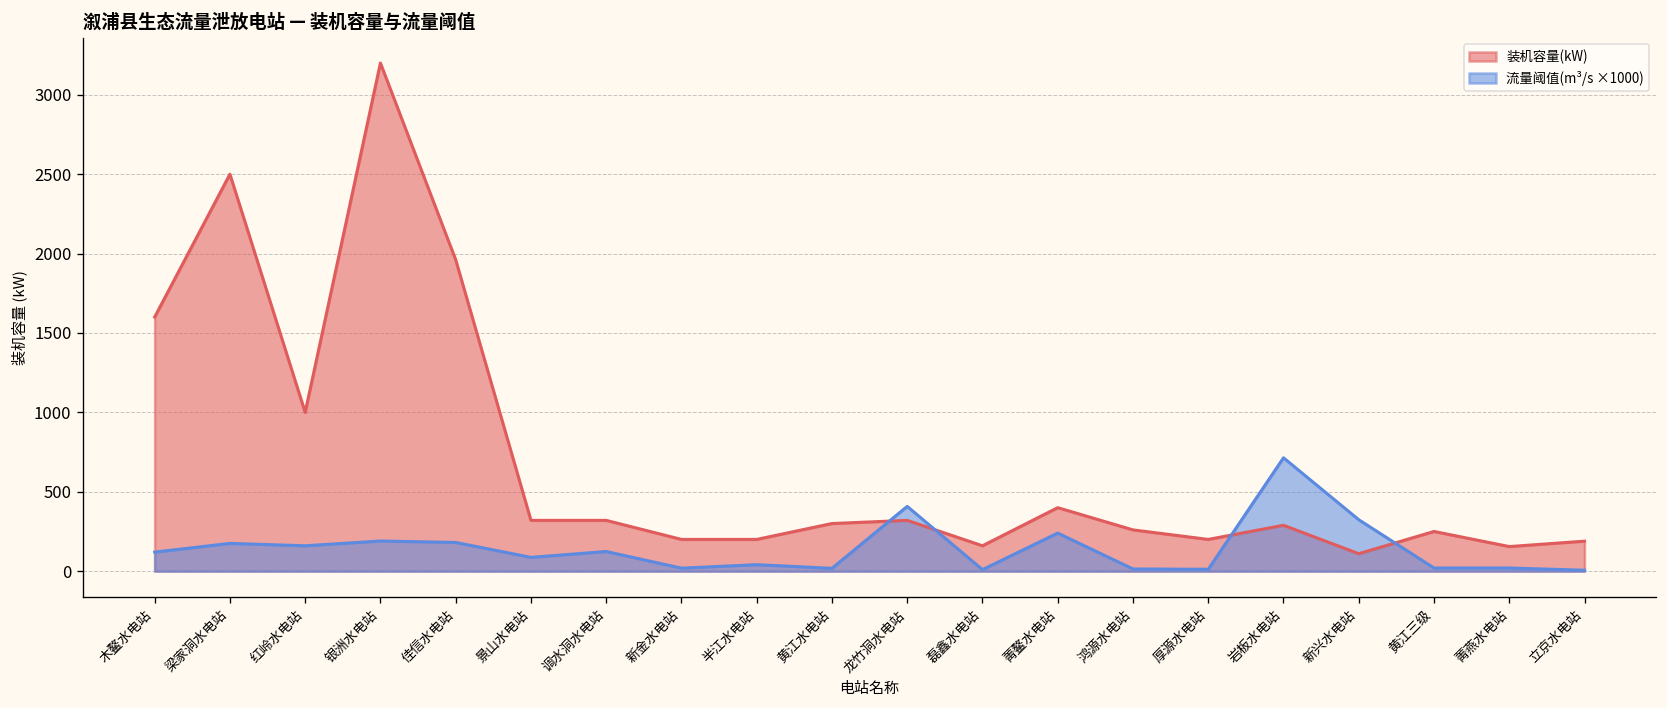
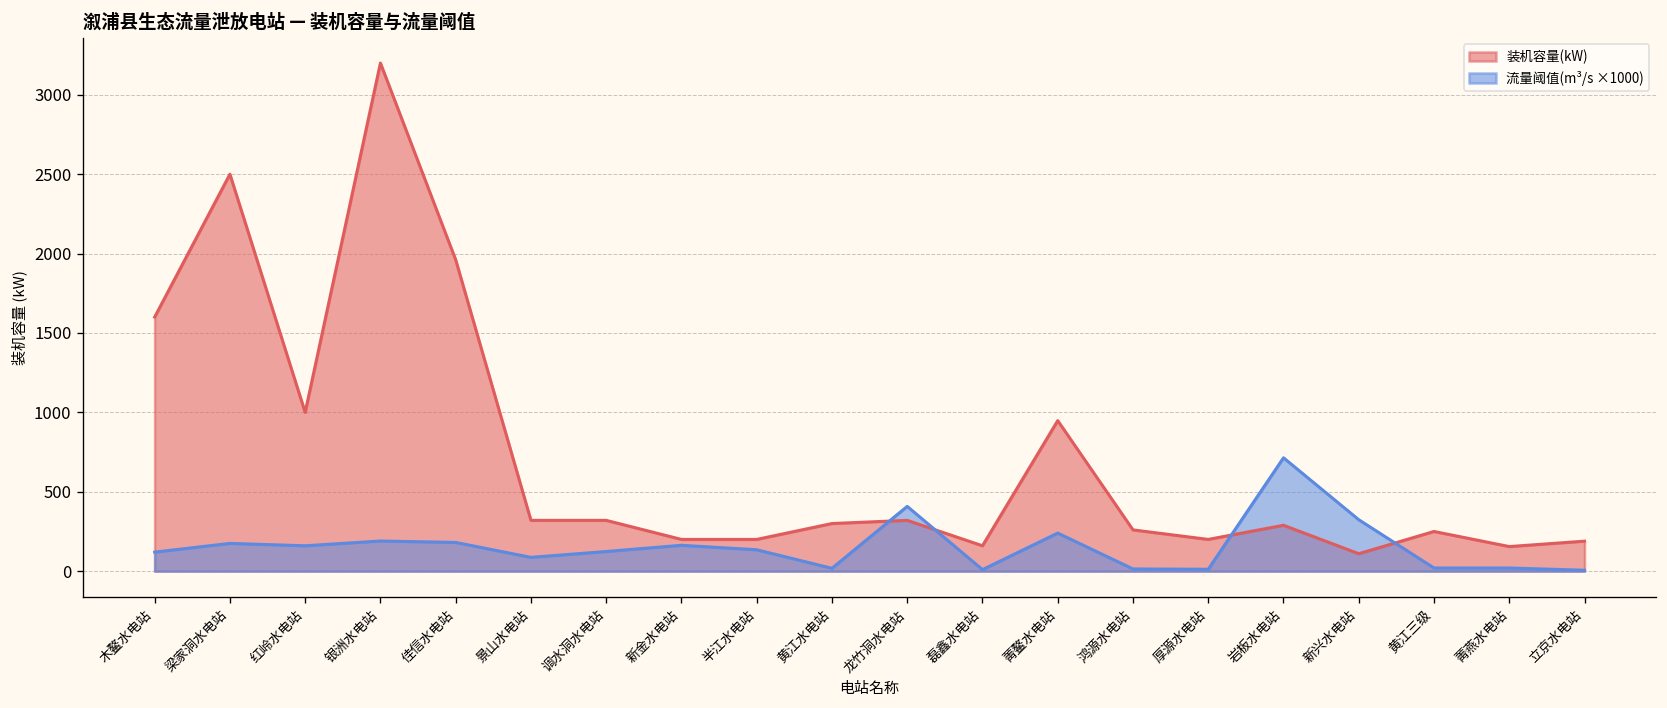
  {
    "装机容量(kW)": {
      "木鳌水电站": 1600,
      "梁家洞水电站": 2500,
      "红岭水电站": 1000,
      "银洲水电站": 3200,
      "佳信水电站": 1960,
      "景山水电站": 320,
      "调水洞水电站": 320,
      "新金水电站": 200,
      "半江水电站": 200,
      "黄江水电站": 300,
      "龙竹洞水电站": 320,
      "磊鑫水电站": 160,
-     "菁鳌水电站": 400,
+     "菁鳌水电站": 950,
      "鸿源水电站": 260,
      "厚源水电站": 200,
      "岩板水电站": 290,
      "新兴水电站": 110,
      "黄江三级": 250,
      "菁燕水电站": 160,
      "立京水电站": 190
    },
    "流量阈值(m³/s ×1000)": {
      "木鳌水电站": 120,
      "梁家洞水电站": 180,
      "红岭水电站": 160,
      "银洲水电站": 190,
      "佳信水电站": 180,
      "景山水电站": 90,
      "调水洞水电站": 120,
-     "新金水电站": 20,
-     "半江水电站": 40,
+     "新金水电站": 160,
+     "半江水电站": 140,
      "黄江水电站": 20,
      "龙竹洞水电站": 410,
      "磊鑫水电站": 10,
      "菁鳌水电站": 240,
      "鸿源水电站": 10,
      "厚源水电站": 10,
      "岩板水电站": 710,
      "新兴水电站": 320,
      "黄江三级": 20,
      "菁燕水电站": 20,
      "立京水电站": 10
    }
  }
